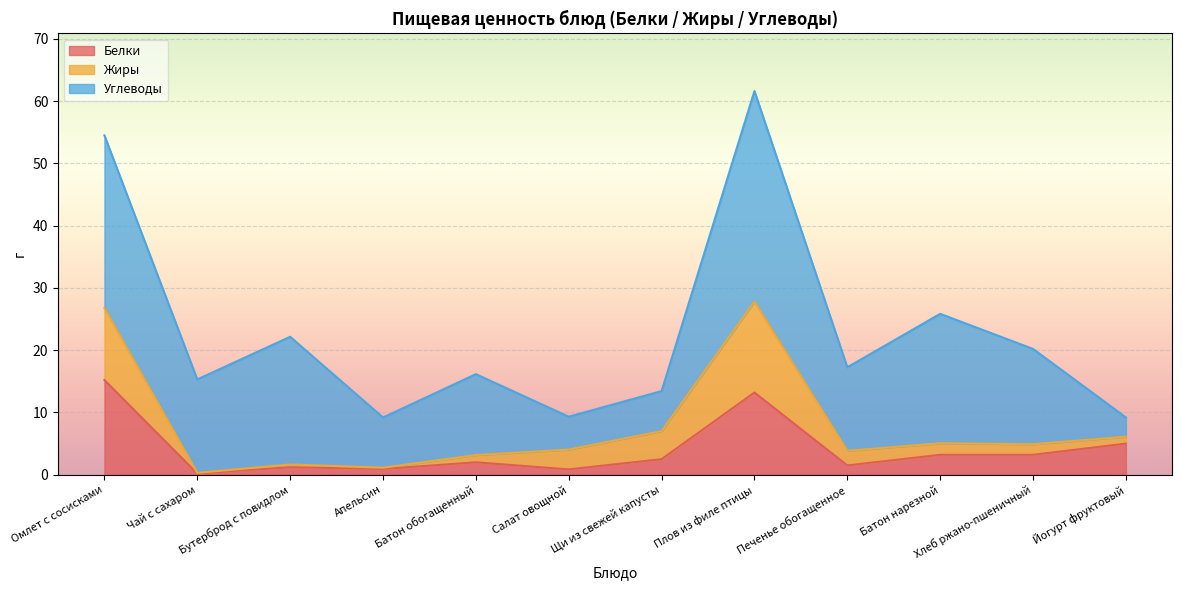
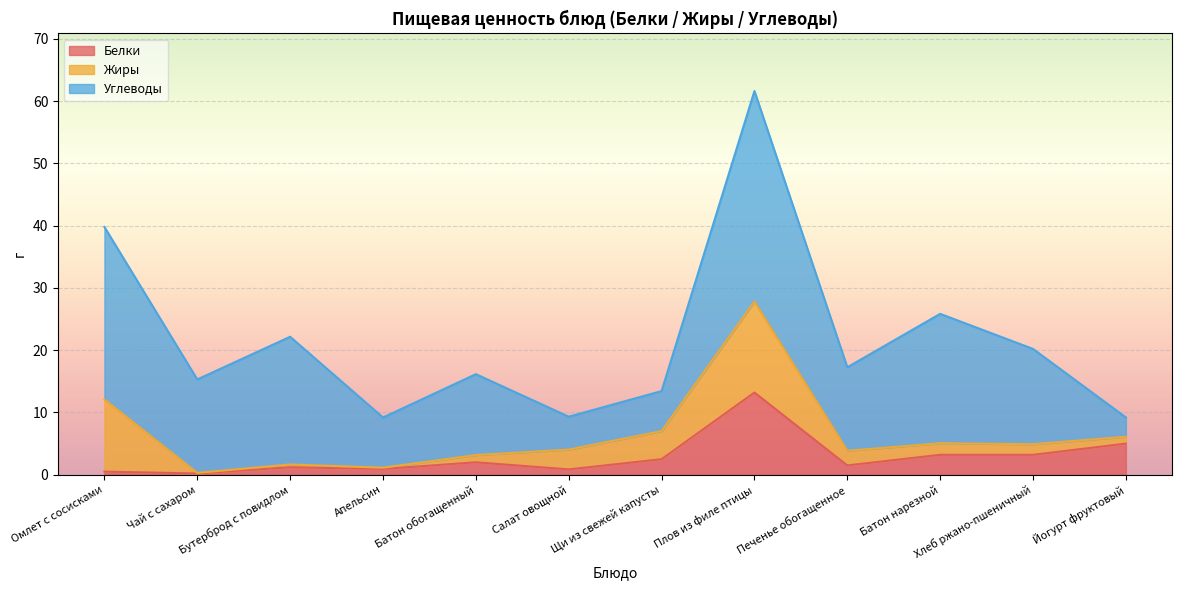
  {
    "Белки": {
-     "Омлет с сосисками": 15,
+     "Омлет с сосисками": 1,
      "Бутерброд с повидлом": 1,
      "Батон обогащенный": 2,
      "Салат овощной": 1,
      "Щи из свежей капусты": 3,
      "Плов из филе птицы": 13,
      "Печенье обогащенное": 2,
      "Батон нарезной": 3,
      "Хлеб ржано-пшеничный": 3,
      "Йогурт фруктовый": 5
    },
    "Жиры": {
      "Омлет с сосисками": 12,
      "Бутерброд с повидлом": 0,
      "Батон обогащенный": 1,
      "Салат овощной": 3,
      "Щи из свежей капусты": 5,
      "Плов из филе птицы": 15,
      "Печенье обогащенное": 2,
      "Батон нарезной": 2,
      "Хлеб ржано-пшеничный": 2,
      "Йогурт фруктовый": 1
    },
    "Углеводы": {
      "Омлет с сосисками": 28,
      "Чай с сахаром": 15,
      "Бутерброд с повидлом": 21,
      "Апельсин": 8,
      "Батон обогащенный": 13,
      "Салат овощной": 5,
      "Щи из свежей капусты": 6,
      "Плов из филе птицы": 34,
      "Печенье обогащенное": 13,
      "Батон нарезной": 21,
      "Хлеб ржано-пшеничный": 15,
      "Йогурт фруктовый": 3
    }
  }
